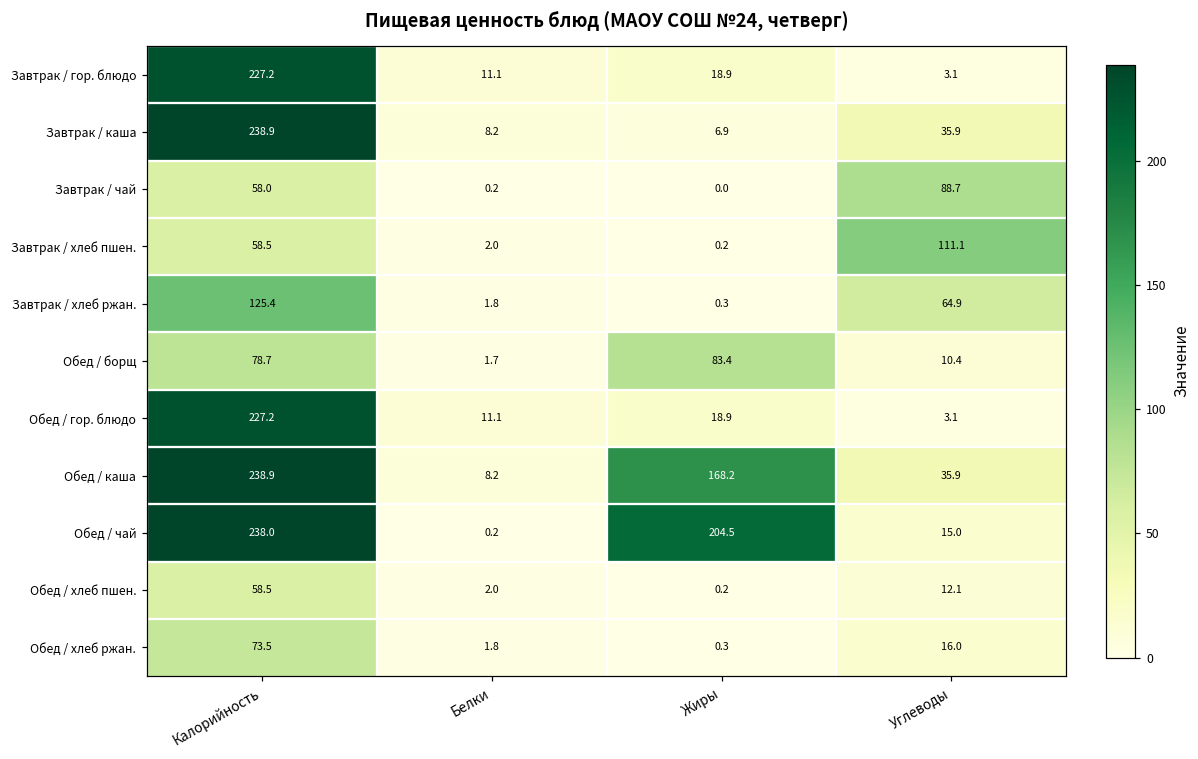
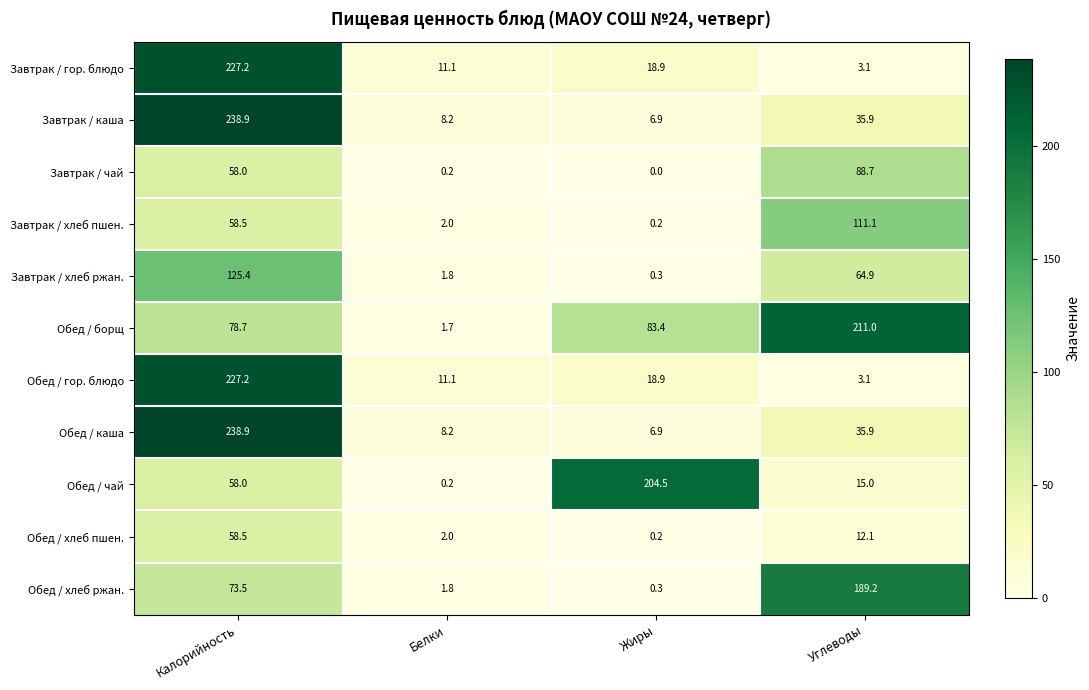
  {
    "Завтрак / гор. блюдо": {
      "Калорийность": 227.2,
      "Белки": 11.1,
      "Жиры": 18.9,
      "Углеводы": 3.1
    },
    "Завтрак / каша": {
      "Калорийность": 238.9,
      "Белки": 8.2,
      "Жиры": 6.9,
      "Углеводы": 35.9
    },
    "Завтрак / чай": {
      "Калорийность": 58.0,
      "Белки": 0.2,
      "Жиры": 0.0,
      "Углеводы": 88.7
    },
    "Завтрак / хлеб пшен.": {
      "Калорийность": 58.5,
      "Белки": 2.0,
      "Жиры": 0.2,
      "Углеводы": 111.1
    },
    "Завтрак / хлеб ржан.": {
      "Калорийность": 125.4,
      "Белки": 1.8,
      "Жиры": 0.3,
      "Углеводы": 64.9
    },
    "Обед / борщ": {
      "Калорийность": 78.7,
      "Белки": 1.7,
      "Жиры": 83.4,
-     "Углеводы": 10.4
+     "Углеводы": 211.0
    },
    "Обед / гор. блюдо": {
      "Калорийность": 227.2,
      "Белки": 11.1,
      "Жиры": 18.9,
      "Углеводы": 3.1
    },
    "Обед / каша": {
      "Калорийность": 238.9,
      "Белки": 8.2,
-     "Жиры": 168.2,
+     "Жиры": 6.9,
      "Углеводы": 35.9
    },
    "Обед / чай": {
-     "Калорийность": 238.0,
+     "Калорийность": 58.0,
      "Белки": 0.2,
      "Жиры": 204.5,
      "Углеводы": 15.0
    },
    "Обед / хлеб пшен.": {
      "Калорийность": 58.5,
      "Белки": 2.0,
      "Жиры": 0.2,
      "Углеводы": 12.1
    },
    "Обед / хлеб ржан.": {
      "Калорийность": 73.5,
      "Белки": 1.8,
      "Жиры": 0.3,
-     "Углеводы": 16.0
+     "Углеводы": 189.2
    }
  }
